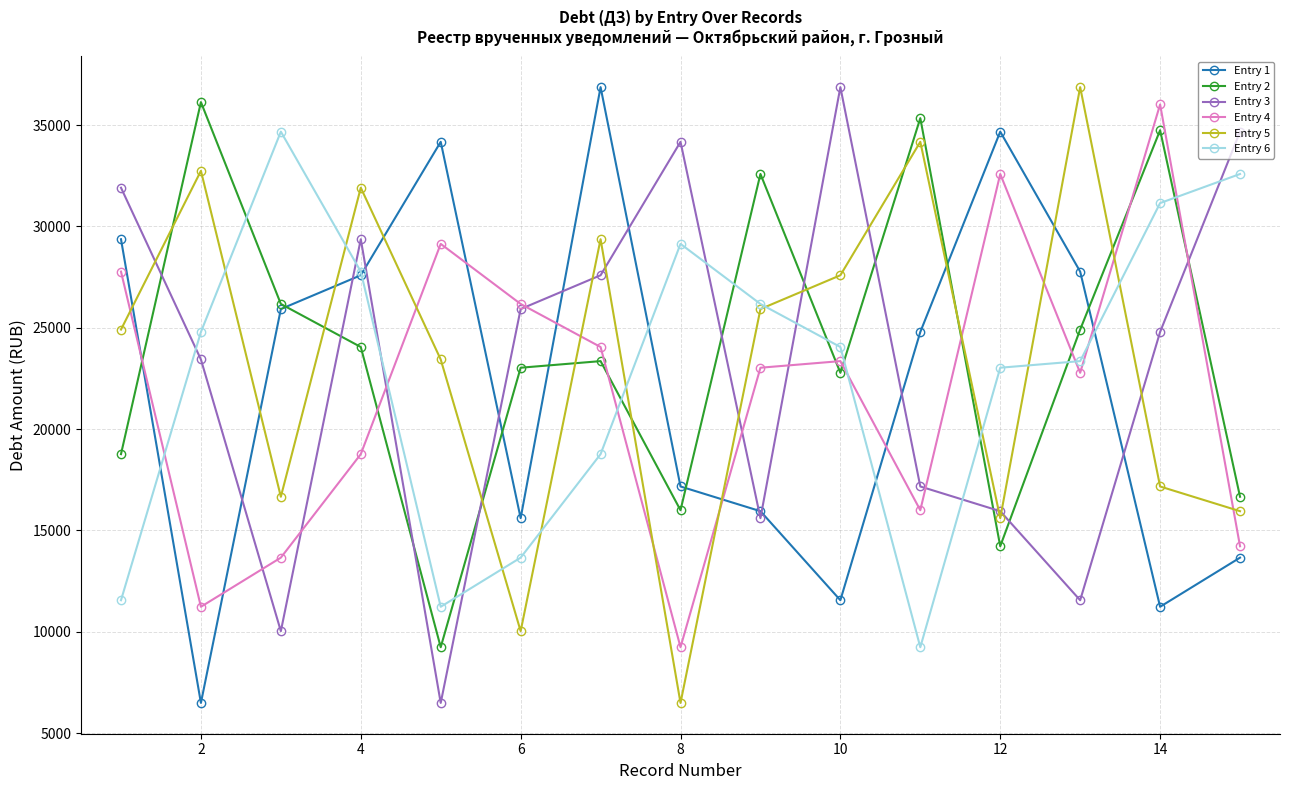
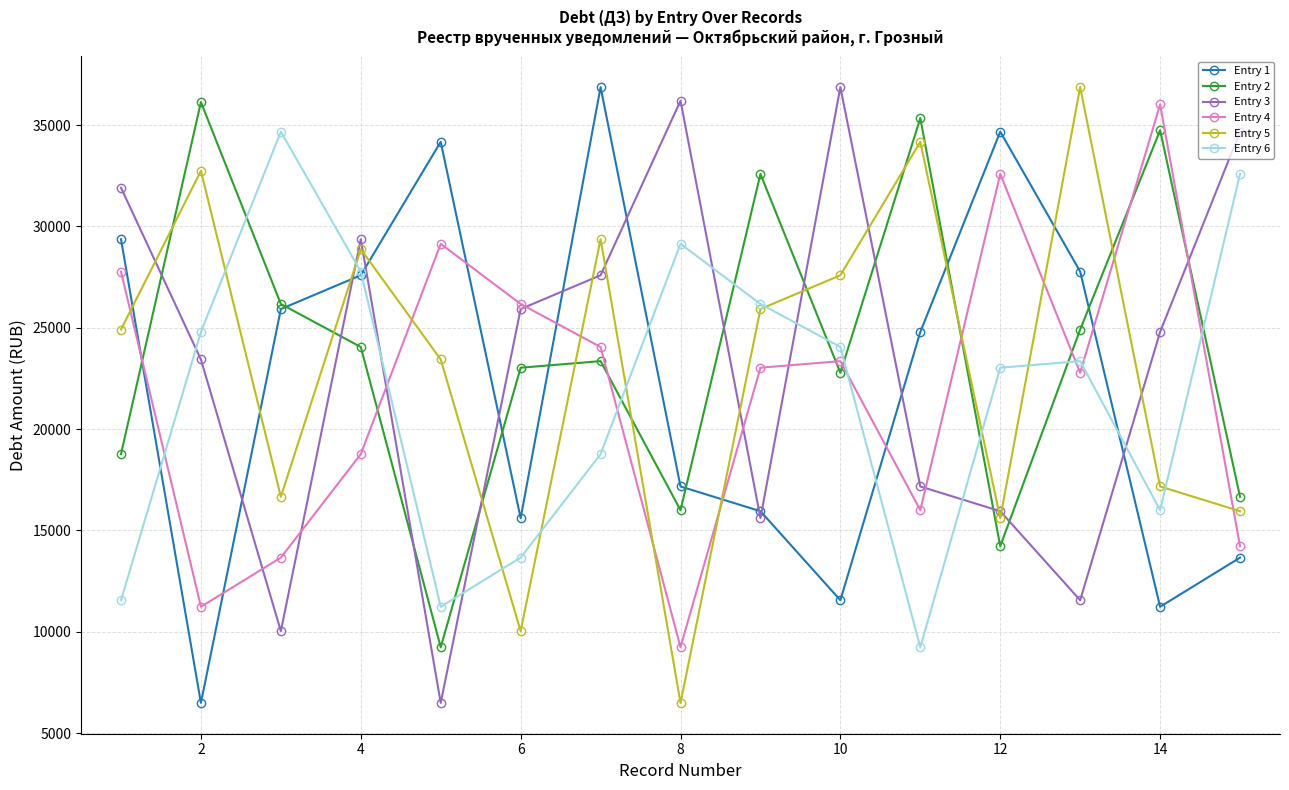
  {
    "Entry 1": {
      "2": 6500,
      "4": 27600,
      "6": 15600,
      "8": 17200,
      "10": 11600,
      "12": 34700,
      "14": 11200
    },
    "Entry 2": {
      "2": 36100,
      "4": 24000,
      "6": 23000,
      "8": 16000,
      "10": 22800,
      "12": 14200,
      "14": 34700
    },
    "Entry 3": {
      "2": 23400,
      "4": 29400,
      "6": 25900,
-     "8": 34200,
+     "8": 36200,
      "10": 36900,
      "12": 15900,
      "14": 24800
    },
    "Entry 4": {
      "2": 11200,
      "4": 18800,
      "6": 26200,
      "8": 9200,
      "10": 23400,
      "12": 32600,
      "14": 36000
    },
    "Entry 5": {
      "2": 32700,
-     "4": 31900,
+     "4": 28900,
      "6": 10000,
      "8": 6500,
      "10": 27600,
      "12": 15600,
      "14": 17200
    },
    "Entry 6": {
      "2": 24800,
      "4": 27800,
      "6": 13700,
      "8": 29100,
      "10": 24000,
      "12": 23000,
-     "14": 31100
+     "14": 16000
    }
  }
